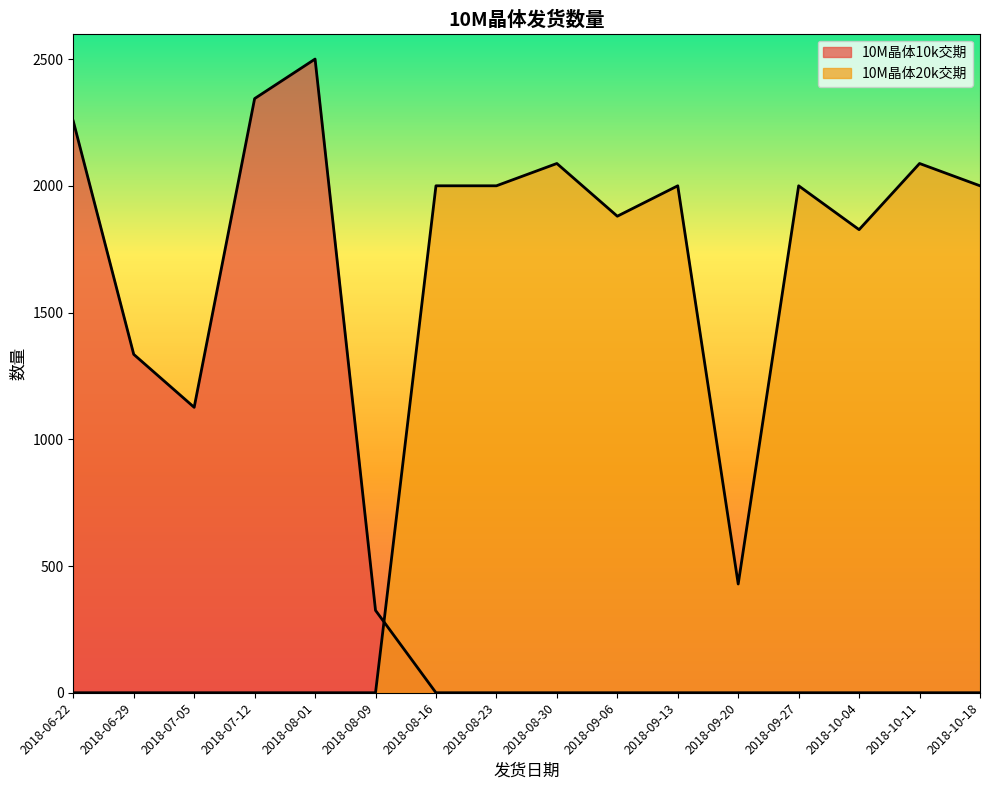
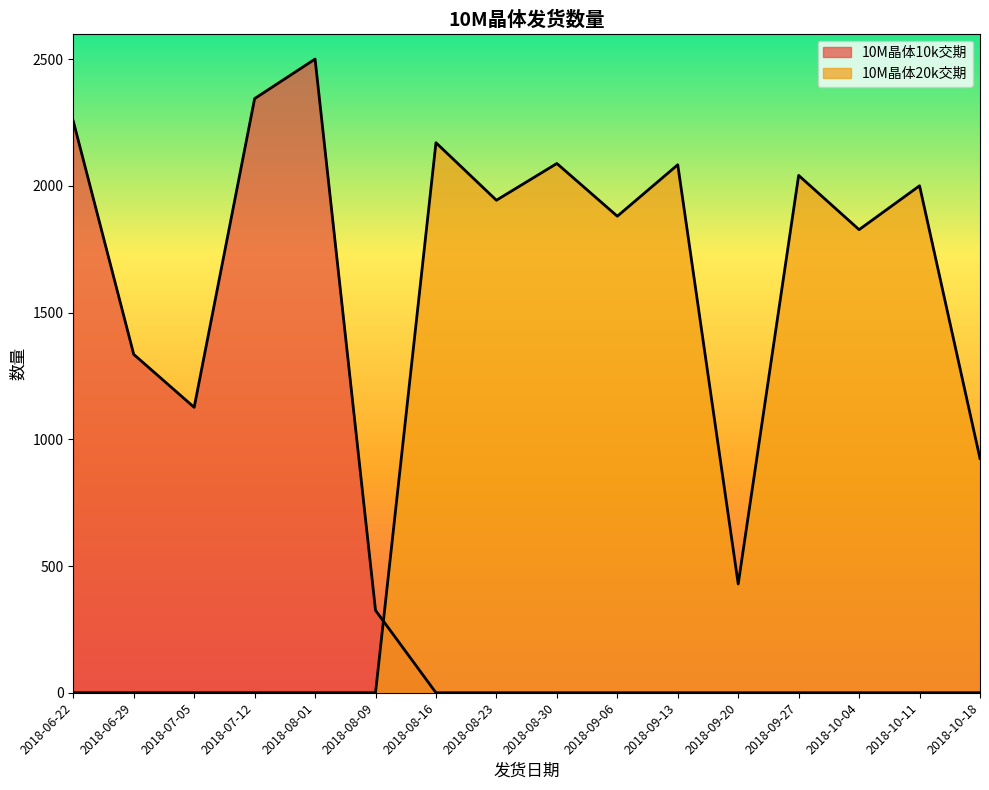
  {
    "10M晶体10k交期": {
      "2018-06-22": 2260,
      "2018-06-29": 1340,
      "2018-07-05": 1130,
      "2018-07-12": 2340,
      "2018-08-01": 2500,
      "2018-08-09": 330,
      "2018-08-16": 0,
      "2018-08-23": 0,
      "2018-08-30": 0,
      "2018-09-06": 0,
      "2018-09-13": 0,
      "2018-09-20": 0,
      "2018-09-27": 0,
      "2018-10-04": 0,
      "2018-10-11": 0,
      "2018-10-18": 0
    },
    "10M晶体20k交期": {
      "2018-06-22": 0,
      "2018-06-29": 0,
      "2018-07-05": 0,
      "2018-07-12": 0,
      "2018-08-01": 0,
      "2018-08-09": 0,
-     "2018-08-16": 2000,
-     "2018-08-23": 2000,
+     "2018-08-16": 2170,
+     "2018-08-23": 1940,
      "2018-08-30": 2090,
      "2018-09-06": 1880,
-     "2018-09-13": 2000,
+     "2018-09-13": 2080,
      "2018-09-20": 430,
-     "2018-09-27": 2000,
+     "2018-09-27": 2040,
      "2018-10-04": 1830,
-     "2018-10-11": 2090,
-     "2018-10-18": 2000
+     "2018-10-11": 2000,
+     "2018-10-18": 920
    }
  }
